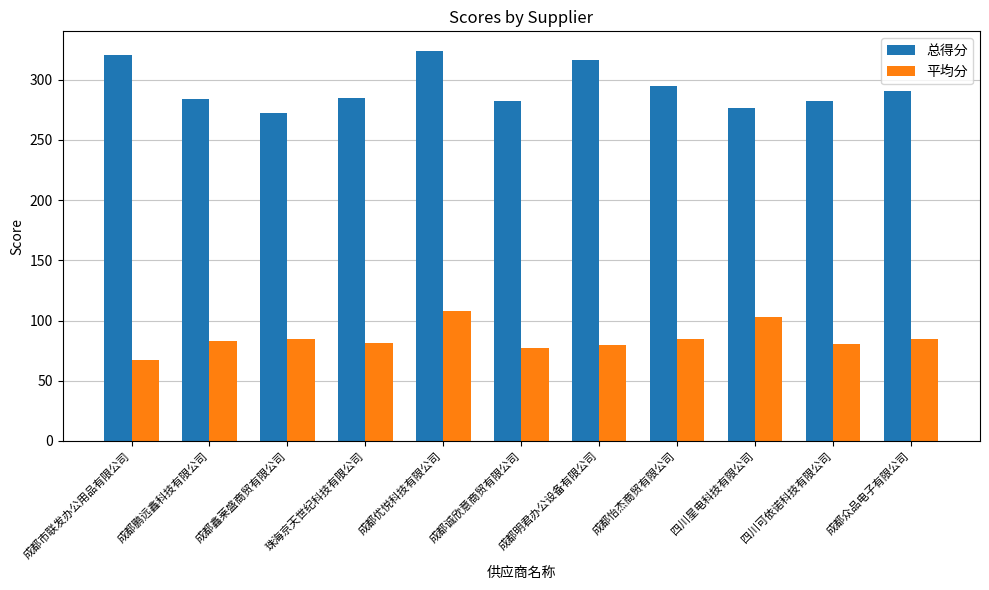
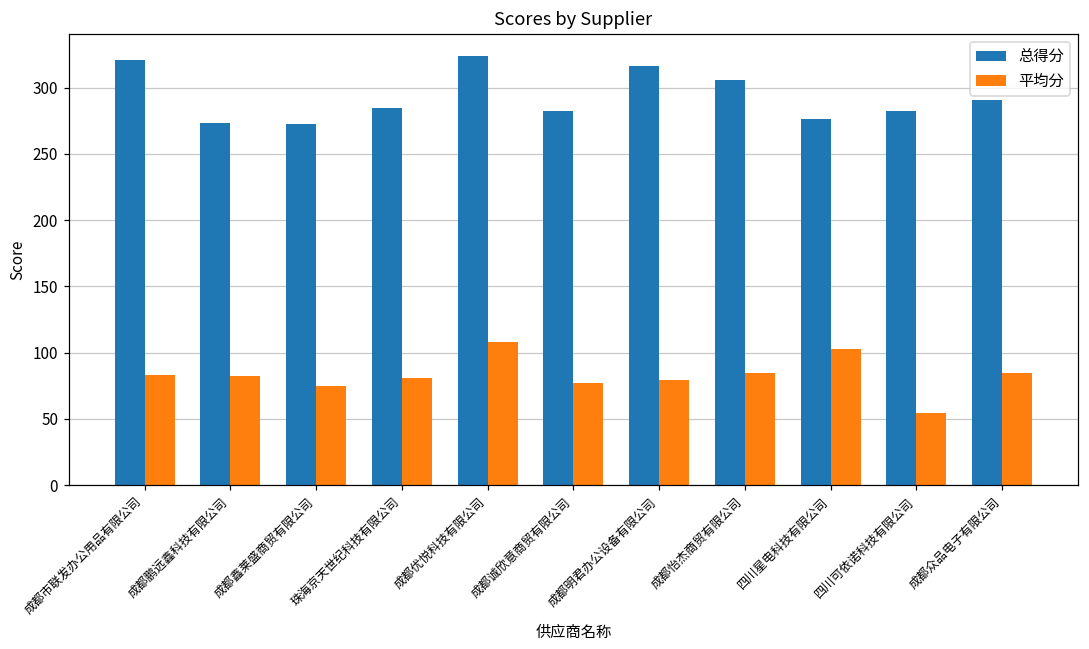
  {
    "总得分": {
      "成都市联发办公用品有限公司": 321,
-     "成都鹏远鑫科技有限公司": 284,
+     "成都鹏远鑫科技有限公司": 273,
      "成都鑫莱盛商贸有限公司": 272,
      "珠海京天世纪科技有限公司": 285,
      "成都优悦科技有限公司": 324,
      "成都诚欣意商贸有限公司": 283,
      "成都明君办公设备有限公司": 317,
-     "成都怡杰商贸有限公司": 295,
+     "成都怡杰商贸有限公司": 306,
      "四川星电科技有限公司": 276,
      "四川可依诺科技有限公司": 282,
      "成都众品电子有限公司": 291
    },
    "平均分": {
-     "成都市联发办公用品有限公司": 67,
+     "成都市联发办公用品有限公司": 83,
      "成都鹏远鑫科技有限公司": 83,
-     "成都鑫莱盛商贸有限公司": 85,
+     "成都鑫莱盛商贸有限公司": 75,
      "珠海京天世纪科技有限公司": 81,
      "成都优悦科技有限公司": 108,
      "成都诚欣意商贸有限公司": 77,
      "成都明君办公设备有限公司": 80,
      "成都怡杰商贸有限公司": 84,
      "四川星电科技有限公司": 103,
-     "四川可依诺科技有限公司": 80,
+     "四川可依诺科技有限公司": 55,
      "成都众品电子有限公司": 85
    }
  }
